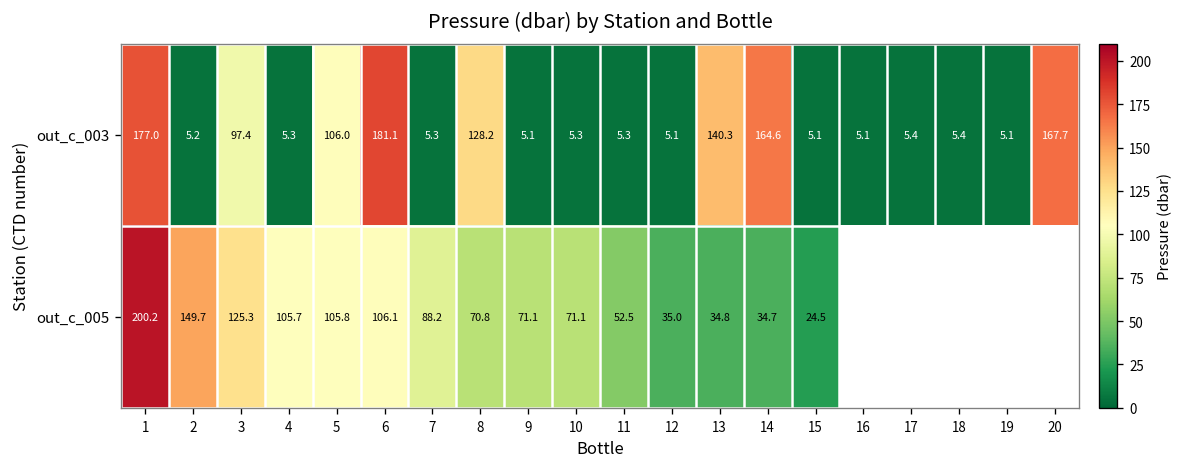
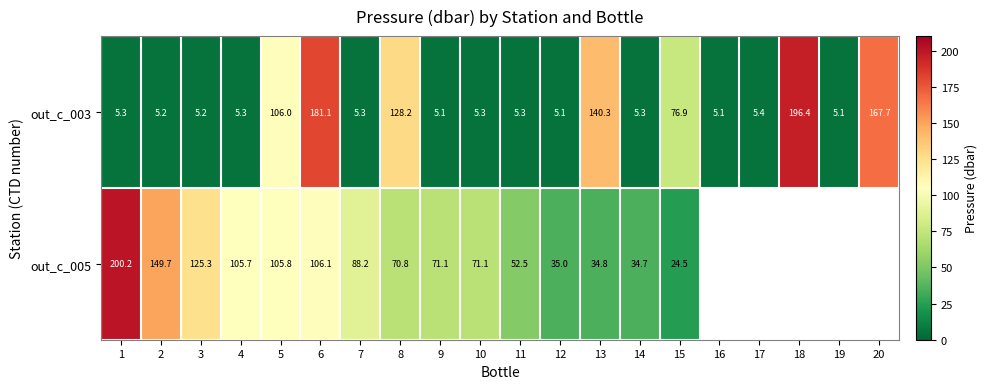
  {
    "out_c_003": {
-     "1": 177.0,
+     "1": 5.3,
      "2": 5.2,
-     "3": 97.4,
+     "3": 5.2,
      "4": 5.3,
      "5": 106.0,
      "6": 181.1,
      "7": 5.3,
      "8": 128.2,
      "9": 5.1,
      "10": 5.3,
      "11": 5.3,
      "12": 5.1,
      "13": 140.3,
-     "14": 164.6,
-     "15": 5.1,
+     "14": 5.3,
+     "15": 76.9,
      "16": 5.1,
      "17": 5.4,
-     "18": 5.4,
+     "18": 196.4,
      "19": 5.1,
      "20": 167.7
    },
    "out_c_005": {
      "1": 200.2,
      "2": 149.7,
      "3": 125.3,
      "4": 105.7,
      "5": 105.8,
      "6": 106.1,
      "7": 88.2,
      "8": 70.8,
      "9": 71.1,
      "10": 71.1,
      "11": 52.5,
      "12": 35.0,
      "13": 34.8,
      "14": 34.7,
      "15": 24.5
    }
  }
